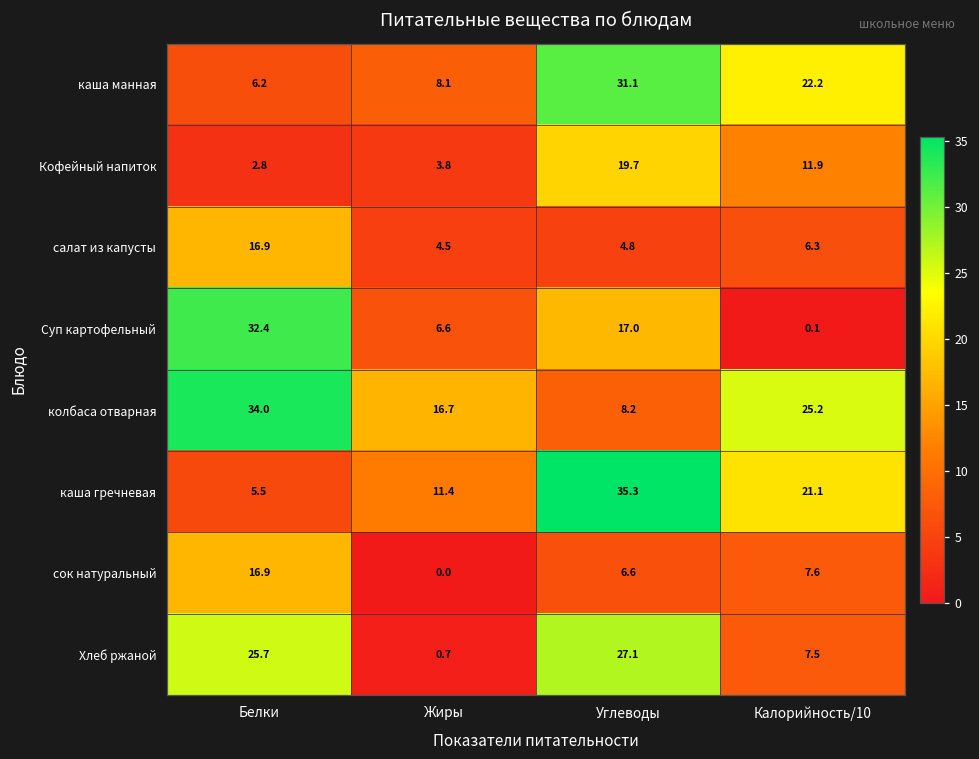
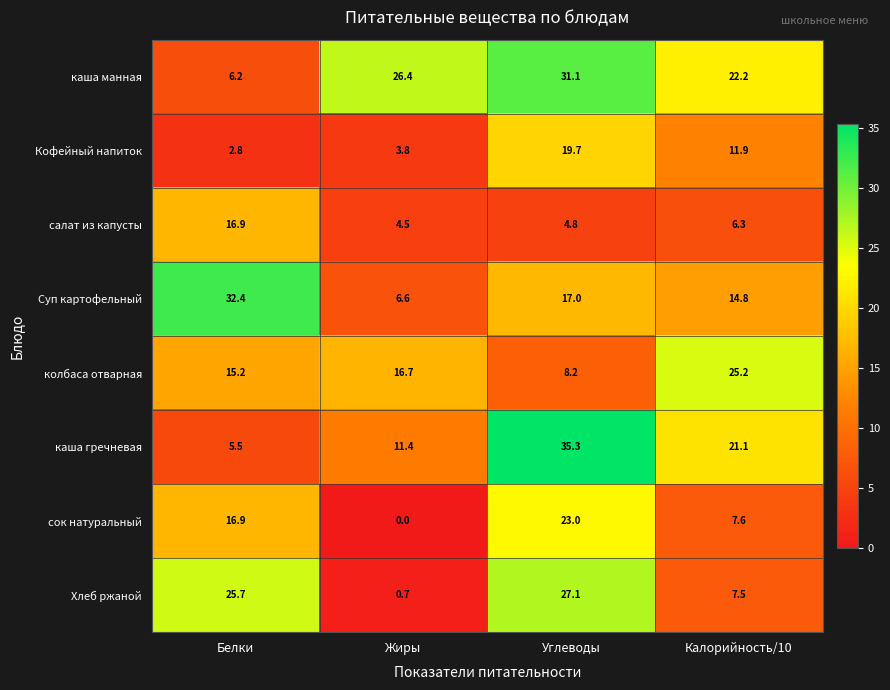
  {
    "каша манная": {
      "Белки": 6.2,
-     "Жиры": 8.1,
+     "Жиры": 26.4,
      "Углеводы": 31.1,
      "Калорийность/10": 22.2
    },
    "Кофейный напиток": {
      "Белки": 2.8,
      "Жиры": 3.8,
      "Углеводы": 19.7,
      "Калорийность/10": 11.9
    },
    "салат из капусты": {
      "Белки": 16.9,
      "Жиры": 4.5,
      "Углеводы": 4.8,
      "Калорийность/10": 6.3
    },
    "Суп картофельный": {
      "Белки": 32.4,
      "Жиры": 6.6,
      "Углеводы": 17.0,
-     "Калорийность/10": 0.1
+     "Калорийность/10": 14.8
    },
    "колбаса отварная": {
-     "Белки": 34.0,
+     "Белки": 15.2,
      "Жиры": 16.7,
      "Углеводы": 8.2,
      "Калорийность/10": 25.2
    },
    "каша гречневая": {
      "Белки": 5.5,
      "Жиры": 11.4,
      "Углеводы": 35.3,
      "Калорийность/10": 21.1
    },
    "сок натуральный": {
      "Белки": 16.9,
      "Жиры": 0.0,
-     "Углеводы": 6.6,
+     "Углеводы": 23.0,
      "Калорийность/10": 7.6
    },
    "Хлеб ржаной": {
      "Белки": 25.7,
      "Жиры": 0.7,
      "Углеводы": 27.1,
      "Калорийность/10": 7.5
    }
  }
